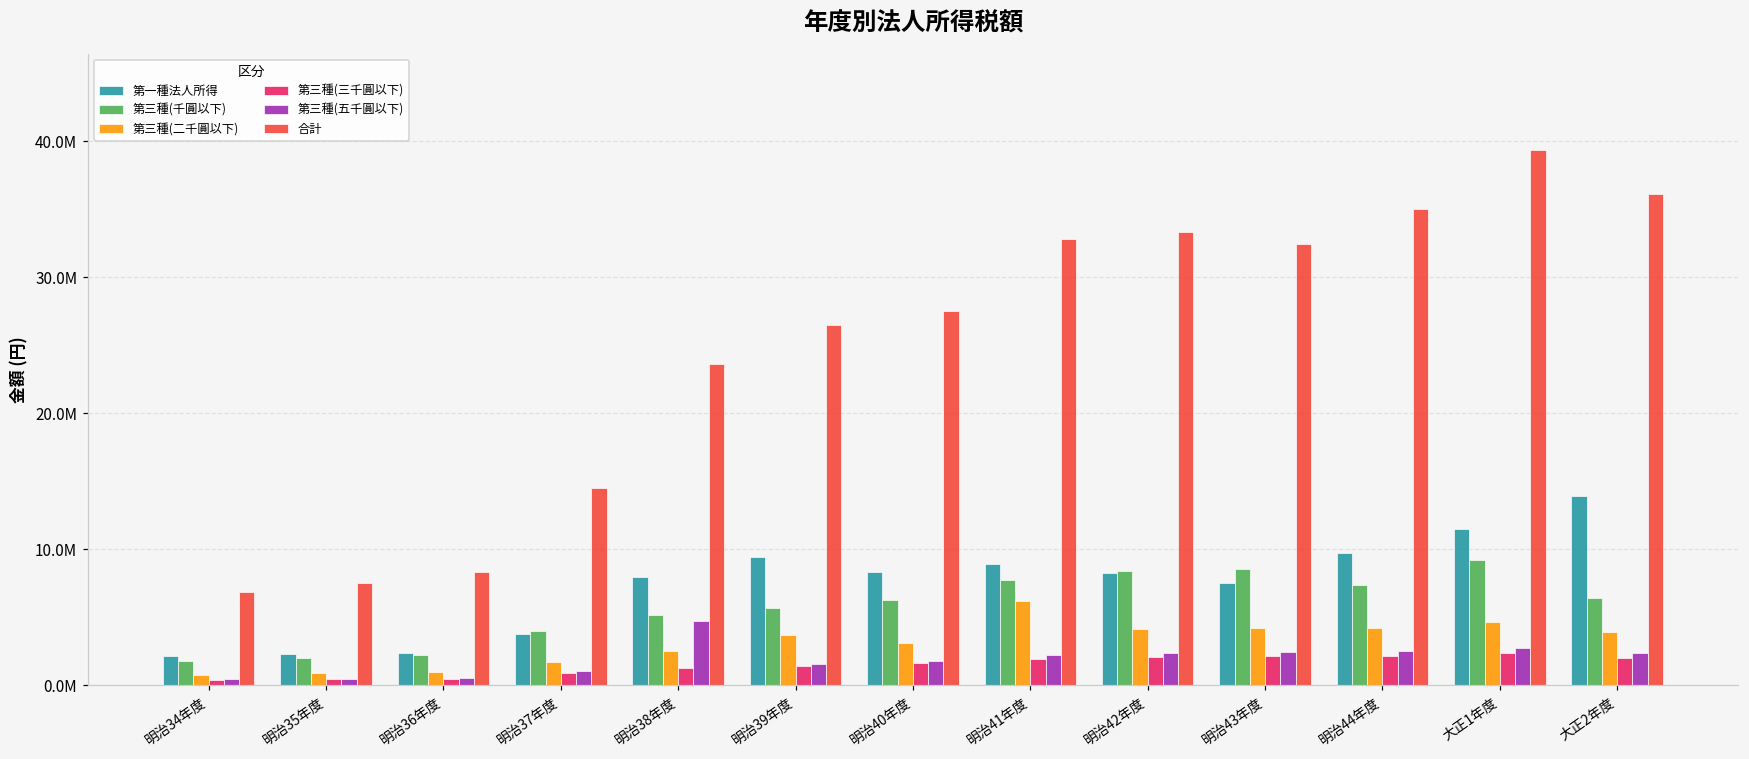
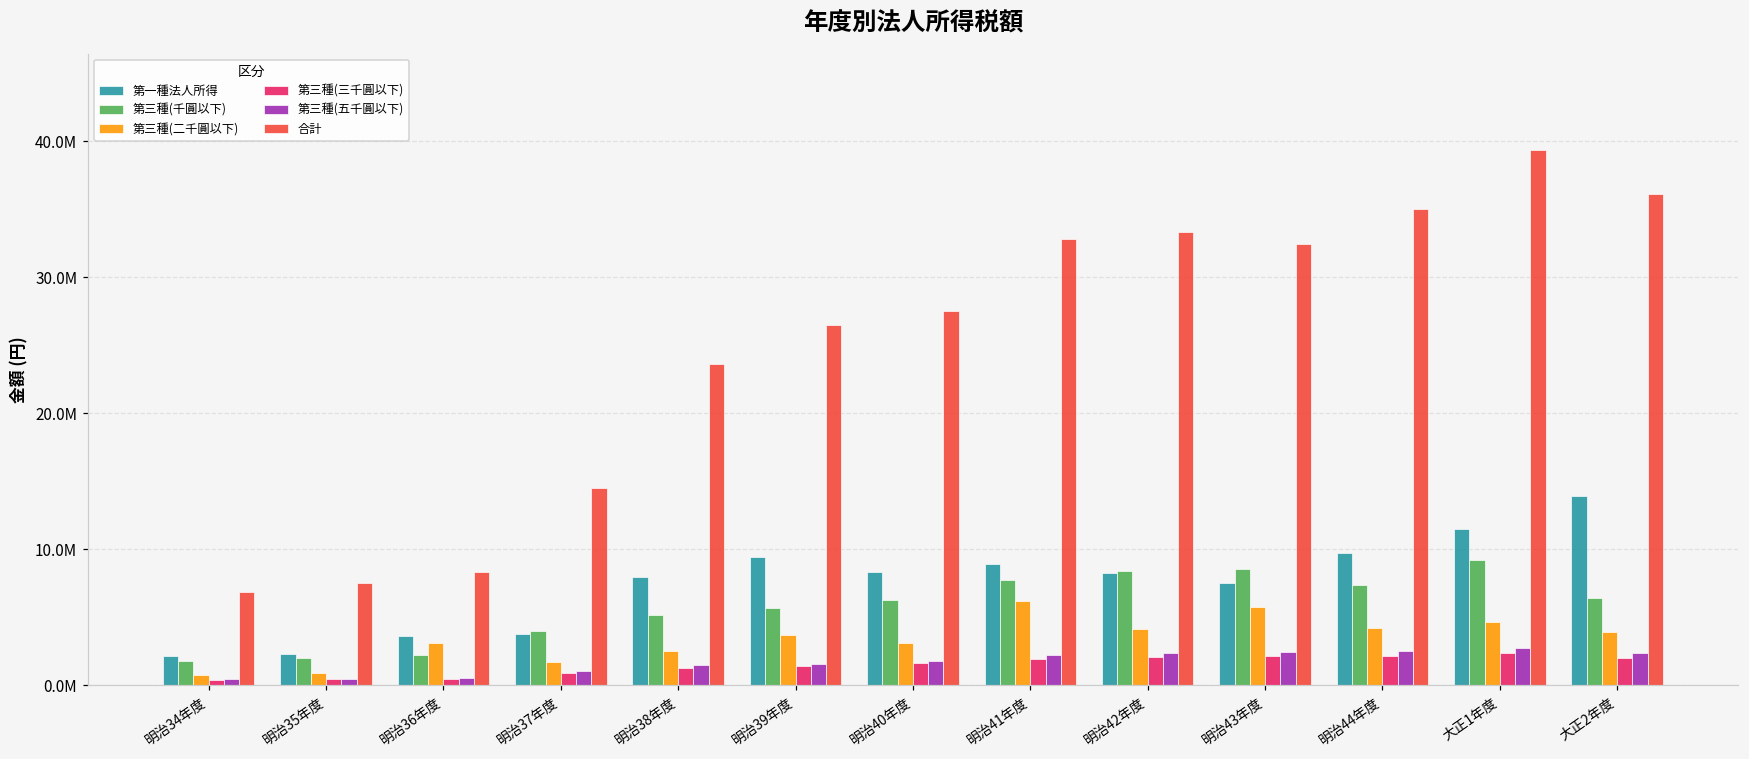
  {
    "第一種法人所得": {
      "明治34年度": 2200000,
      "明治35年度": 2300000,
-     "明治36年度": 2400000,
+     "明治36年度": 3700000,
      "明治37年度": 3800000,
      "明治38年度": 7900000,
      "明治39年度": 9400000,
      "明治40年度": 8300000,
      "明治41年度": 8900000,
      "明治42年度": 8300000,
      "明治43年度": 7500000,
      "明治44年度": 9700000,
      "大正1年度": 11500000,
      "大正2年度": 13900000
    },
    "第三種(千圓以下)": {
      "明治34年度": 1800000,
      "明治35年度": 2000000,
      "明治36年度": 2200000,
      "明治37年度": 4000000,
      "明治38年度": 5200000,
      "明治39年度": 5700000,
      "明治40年度": 6300000,
      "明治41年度": 7700000,
      "明治42年度": 8400000,
      "明治43年度": 8600000,
      "明治44年度": 7300000,
      "大正1年度": 9200000,
      "大正2年度": 6400000
    },
    "第三種(二千圓以下)": {
      "明治34年度": 800000,
      "明治35年度": 900000,
-     "明治36年度": 1000000,
+     "明治36年度": 3100000,
      "明治37年度": 1700000,
      "明治38年度": 2500000,
      "明治39年度": 3700000,
      "明治40年度": 3100000,
      "明治41年度": 6200000,
      "明治42年度": 4100000,
-     "明治43年度": 4200000,
+     "明治43年度": 5700000,
      "明治44年度": 4200000,
      "大正1年度": 4600000,
      "大正2年度": 3900000
    },
    "第三種(五千圓以下)": {
      "明治34年度": 400000,
      "明治35年度": 500000,
      "明治36年度": 500000,
      "明治37年度": 1000000,
-     "明治38年度": 4700000,
+     "明治38年度": 1500000,
      "明治39年度": 1600000,
      "明治40年度": 1800000,
      "明治41年度": 2300000,
      "明治42年度": 2400000,
      "明治43年度": 2400000,
      "明治44年度": 2500000,
      "大正1年度": 2700000,
      "大正2年度": 2400000
    }
  }
